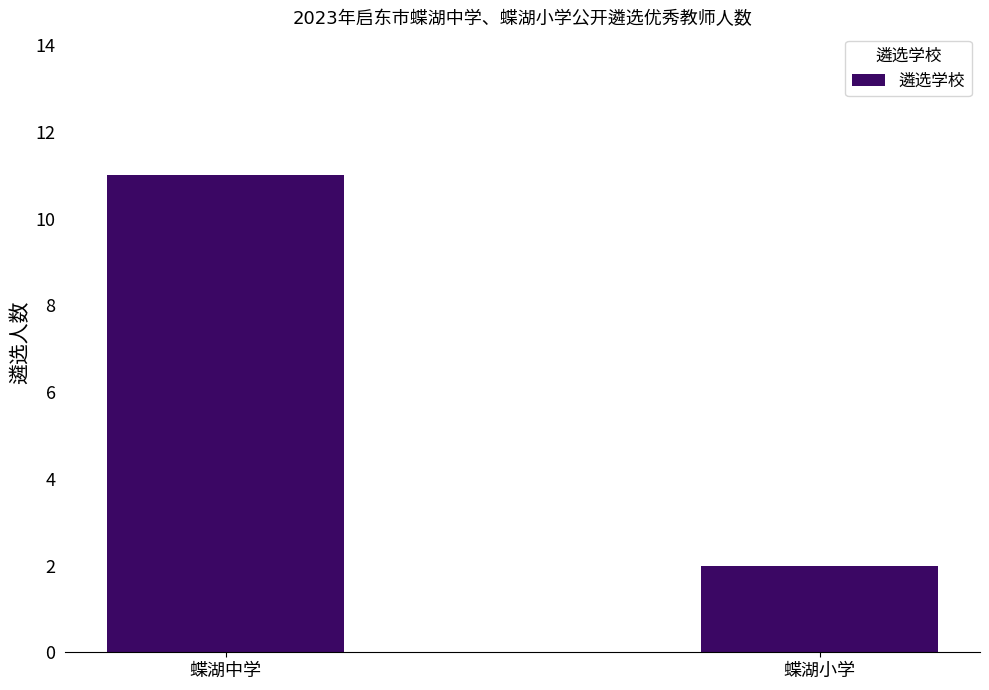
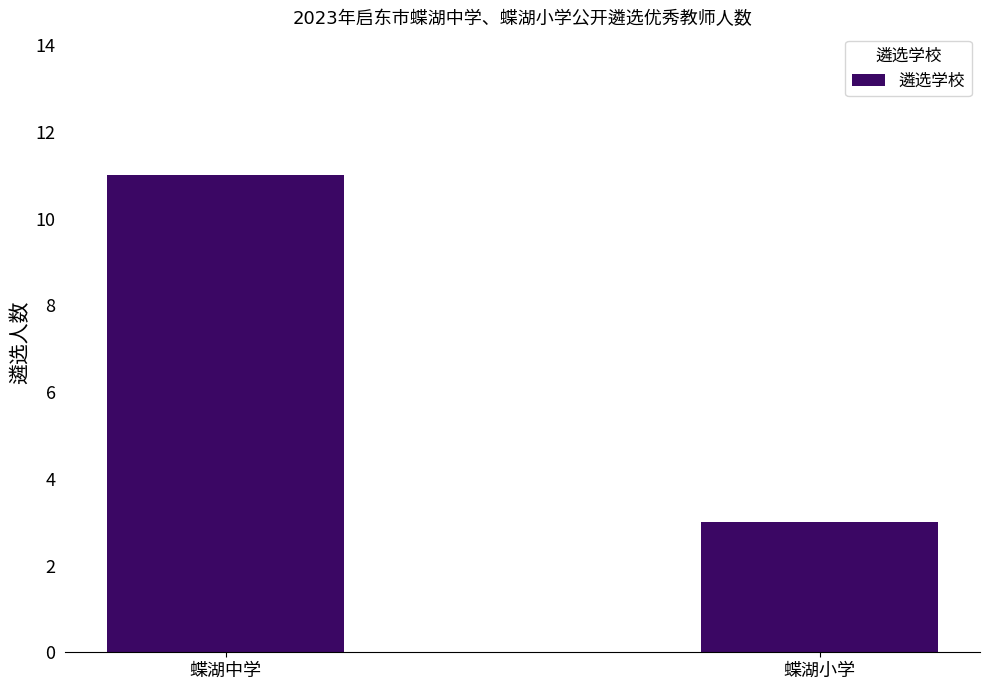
  {
    "蝶湖中学": 11,
-   "蝶湖小学": 2
+   "蝶湖小学": 3
  }
